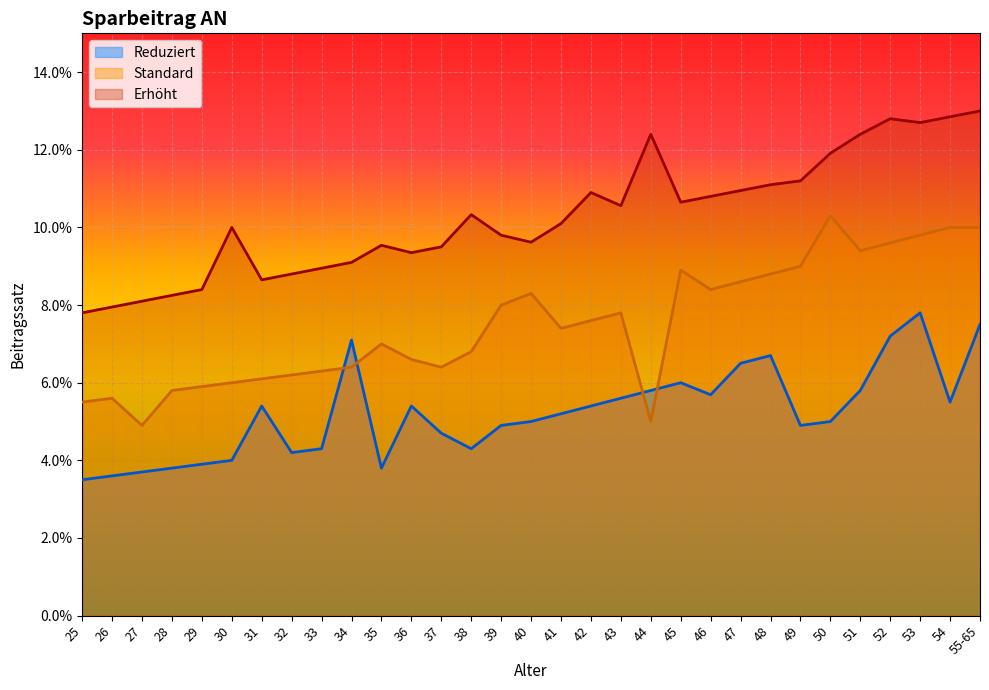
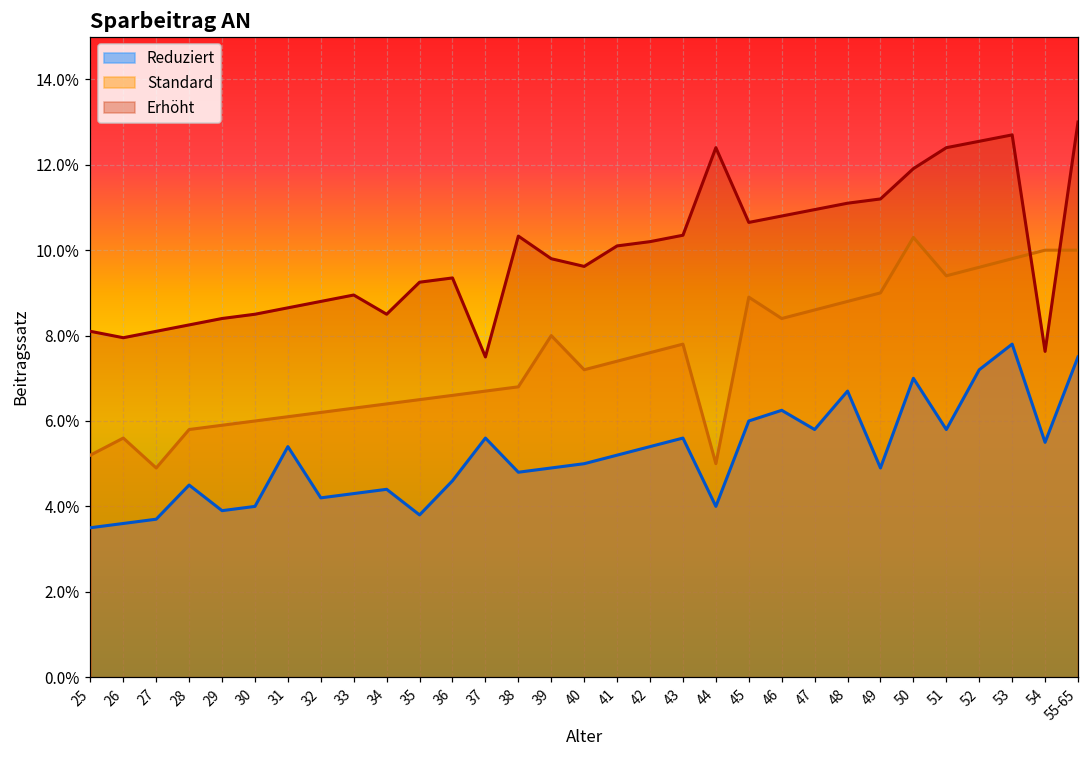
  {
    "Reduziert": {
      "25": "3.5%",
      "26": "3.6%",
      "27": "3.7%",
-     "28": "3.8%",
+     "28": "4.5%",
      "29": "3.9%",
      "30": "4.0%",
      "31": "5.4%",
      "32": "4.2%",
      "33": "4.3%",
-     "34": "7.1%",
+     "34": "4.4%",
      "35": "3.8%",
-     "36": "5.4%",
-     "37": "4.7%",
-     "38": "4.3%",
+     "36": "4.6%",
+     "37": "5.6%",
+     "38": "4.8%",
      "39": "4.9%",
      "40": "5.0%",
      "41": "5.2%",
      "42": "5.4%",
      "43": "5.6%",
-     "44": "5.8%",
+     "44": "4.0%",
      "45": "6.0%",
-     "46": "5.7%",
-     "47": "6.5%",
+     "46": "6.3%",
+     "47": "5.8%",
      "48": "6.7%",
      "49": "4.9%",
-     "50": "5.0%",
+     "50": "7.0%",
      "51": "5.8%",
      "52": "7.2%",
      "53": "7.8%",
      "54": "5.5%",
      "55-65": "7.5%"
    },
    "Standard": {
-     "25": "5.5%",
+     "25": "5.2%",
      "26": "5.6%",
      "27": "4.9%",
      "28": "5.8%",
      "29": "5.9%",
      "30": "6.0%",
      "31": "6.1%",
      "32": "6.2%",
      "33": "6.3%",
      "34": "6.4%",
-     "35": "7.0%",
+     "35": "6.5%",
      "36": "6.6%",
-     "37": "6.4%",
+     "37": "6.7%",
      "38": "6.8%",
      "39": "8.0%",
-     "40": "8.3%",
+     "40": "7.2%",
      "41": "7.4%",
      "42": "7.6%",
      "43": "7.8%",
      "44": "5.0%",
      "45": "8.9%",
      "46": "8.4%",
      "47": "8.6%",
      "48": "8.8%",
      "49": "9.0%",
      "50": "10.3%",
      "51": "9.4%",
      "52": "9.6%",
      "53": "9.8%",
      "54": "10.0%",
      "55-65": "10.0%"
    },
    "Erhöht": {
-     "25": "7.8%",
+     "25": "8.1%",
      "26": "8.0%",
      "27": "8.1%",
      "28": "8.3%",
      "29": "8.4%",
-     "30": "10.0%",
+     "30": "8.5%",
      "31": "8.6%",
      "32": "8.8%",
      "33": "9.0%",
-     "34": "9.1%",
-     "35": "9.5%",
+     "34": "8.5%",
+     "35": "9.3%",
      "36": "9.4%",
-     "37": "9.5%",
+     "37": "7.5%",
      "38": "10.3%",
      "39": "9.8%",
      "40": "9.6%",
      "41": "10.1%",
-     "42": "10.9%",
-     "43": "10.6%",
+     "42": "10.2%",
+     "43": "10.4%",
      "44": "12.4%",
      "45": "10.7%",
      "46": "10.8%",
      "47": "11.0%",
      "48": "11.1%",
      "49": "11.2%",
      "50": "11.9%",
      "51": "12.4%",
-     "52": "12.8%",
+     "52": "12.6%",
      "53": "12.7%",
-     "54": "12.9%",
+     "54": "7.6%",
      "55-65": "13.0%"
    }
  }
